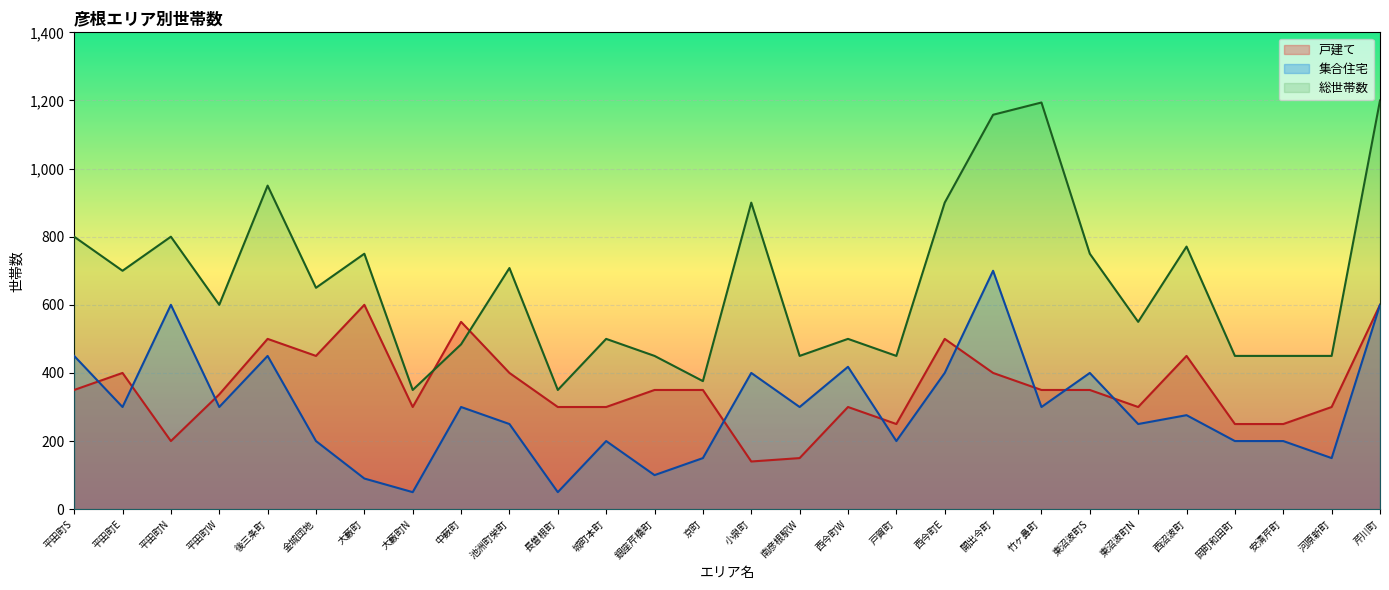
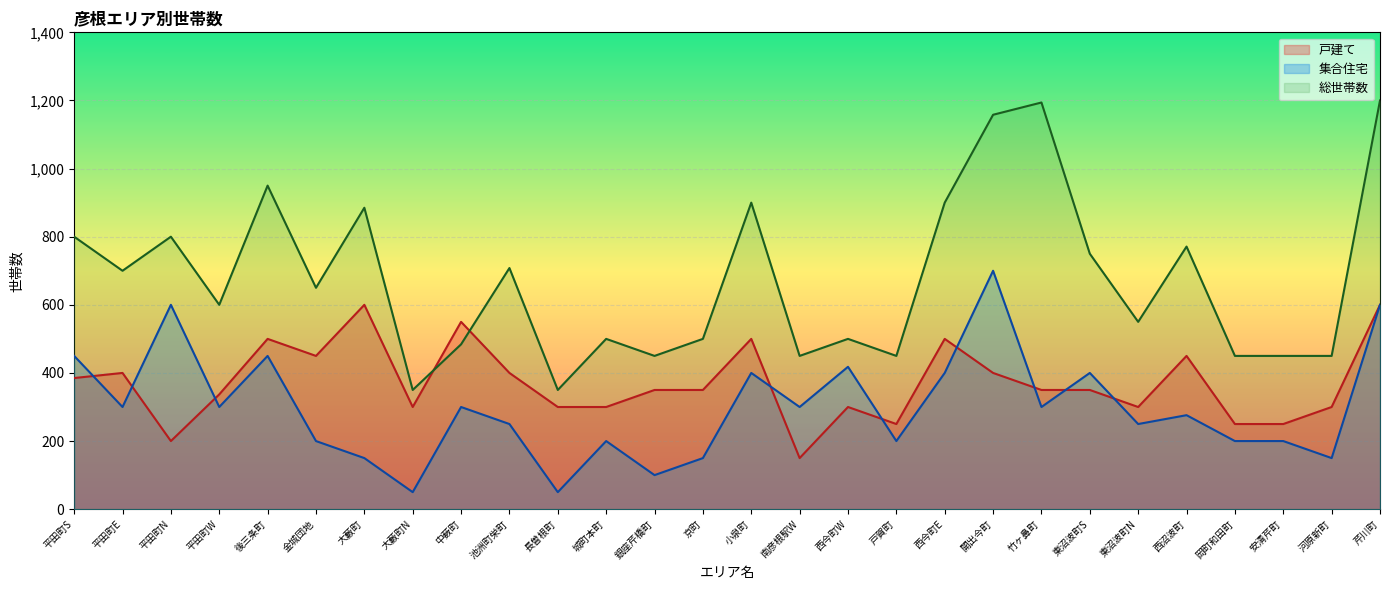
  {
    "戸建て": {
-     "平田町S": "350",
+     "平田町S": "390",
      "平田町E": "400",
      "平田町N": "200",
      "平田町W": "340",
      "後三条町": "500",
      "金城団地": "450",
      "大藪町": "600",
      "大藪町N": "300",
      "中薮町": "550",
      "池洲町栄町": "400",
      "長曽根町": "300",
      "城町本町": "300",
      "銀座芹橋町": "350",
      "京町": "350",
-     "小泉町": "140",
+     "小泉町": "500",
      "南彦根駅W": "150",
      "西今町W": "300",
      "戸賀町": "250",
      "西今町E": "500",
      "開出今町": "400",
      "竹ヶ鼻町": "350",
      "東沼波町S": "350",
      "東沼波町N": "300",
      "西沼波町": "450",
      "岡町和田町": "250",
      "安清芹町": "250",
      "河原新町": "300"
    },
    "集合住宅": {
      "平田町S": "450",
      "平田町E": "300",
      "平田町N": "600",
      "平田町W": "300",
      "後三条町": "450",
      "金城団地": "200",
-     "大藪町": "90",
+     "大藪町": "150",
      "大藪町N": "50",
      "中薮町": "300",
      "池洲町栄町": "250",
      "長曽根町": "50",
      "城町本町": "200",
      "銀座芹橋町": "100",
      "京町": "150",
      "小泉町": "400",
      "南彦根駅W": "300",
      "西今町W": "420",
      "戸賀町": "200",
      "西今町E": "400",
      "開出今町": "700",
      "竹ヶ鼻町": "300",
      "東沼波町S": "400",
      "東沼波町N": "250",
      "西沼波町": "280",
      "岡町和田町": "200",
      "安清芹町": "200",
      "河原新町": "150"
    },
    "総世帯数": {
      "平田町S": "800",
      "平田町E": "700",
      "平田町N": "800",
      "平田町W": "600",
      "後三条町": "950",
      "金城団地": "650",
-     "大藪町": "750",
+     "大藪町": "890",
      "大藪町N": "350",
      "中薮町": "480",
      "池洲町栄町": "710",
      "長曽根町": "350",
      "城町本町": "500",
      "銀座芹橋町": "450",
-     "京町": "380",
+     "京町": "500",
      "小泉町": "900",
      "南彦根駅W": "450",
      "西今町W": "500",
      "戸賀町": "450",
      "西今町E": "900",
      "開出今町": "1,160",
      "竹ヶ鼻町": "1,190",
      "東沼波町S": "750",
      "東沼波町N": "550",
      "西沼波町": "770",
      "岡町和田町": "450",
      "安清芹町": "450",
      "河原新町": "450",
      "芹川町": "1,200"
    }
  }
